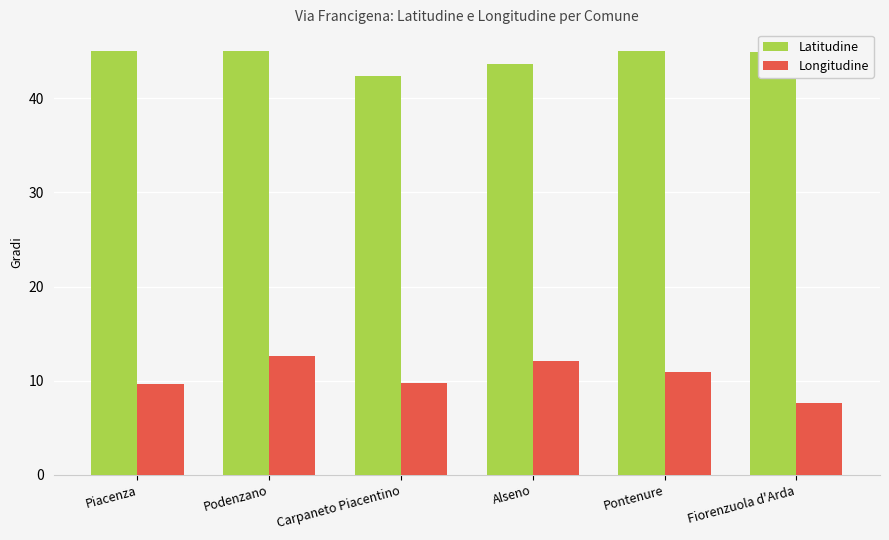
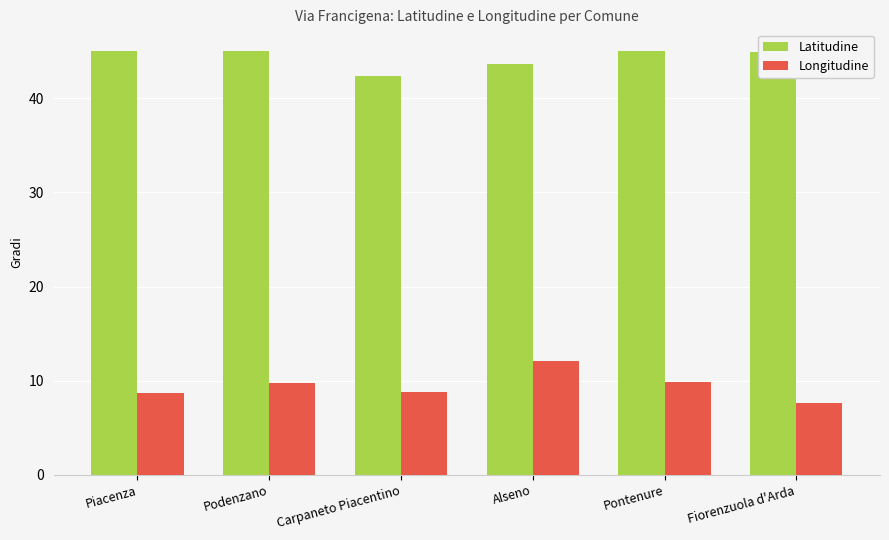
  {
    "Latitudine": {
      "Piacenza": 45,
      "Podenzano": 45,
      "Carpaneto Piacentino": 42,
      "Alseno": 44,
      "Pontenure": 45
    },
    "Longitudine": {
-     "Piacenza": 10,
-     "Podenzano": 13,
-     "Carpaneto Piacentino": 10,
+     "Piacenza": 9,
+     "Podenzano": 10,
+     "Carpaneto Piacentino": 9,
      "Alseno": 12,
-     "Pontenure": 11,
+     "Pontenure": 10,
      "Fiorenzuola d'Arda": 8
    }
  }
